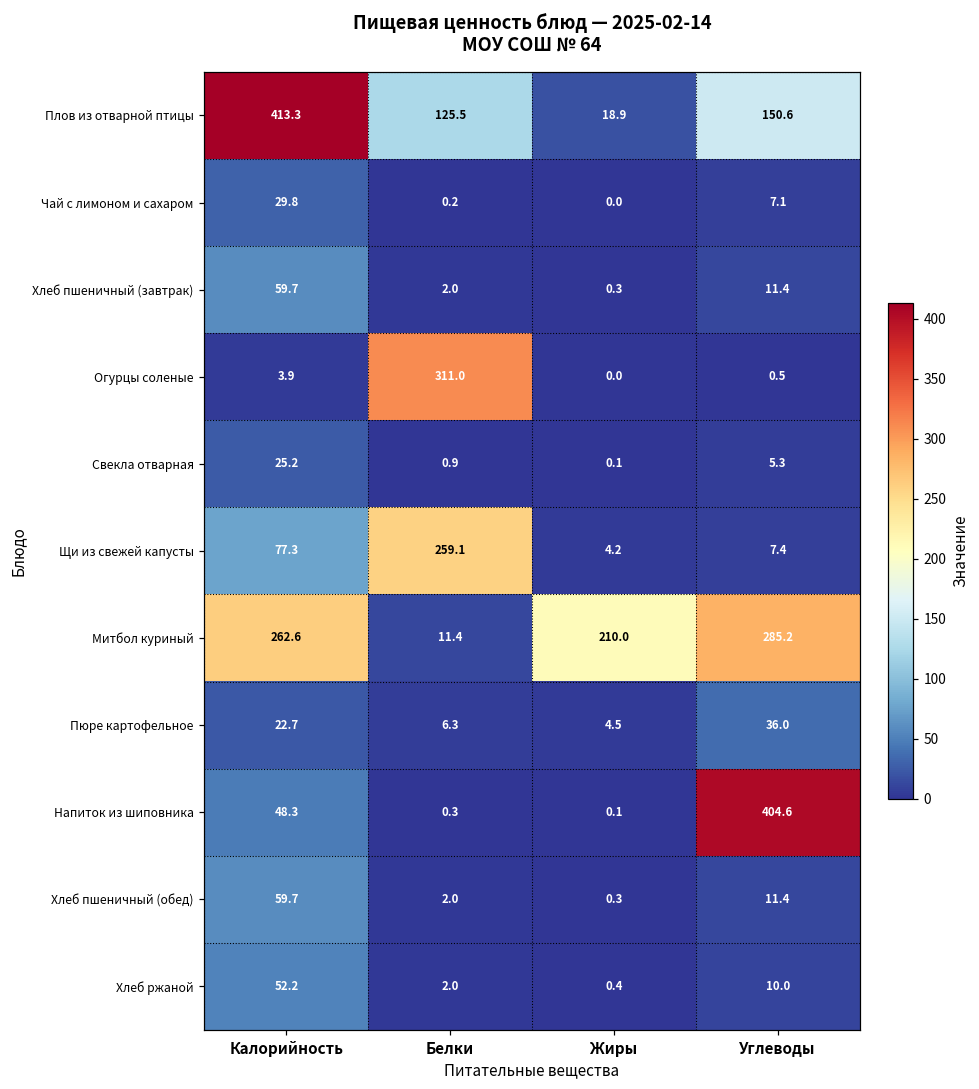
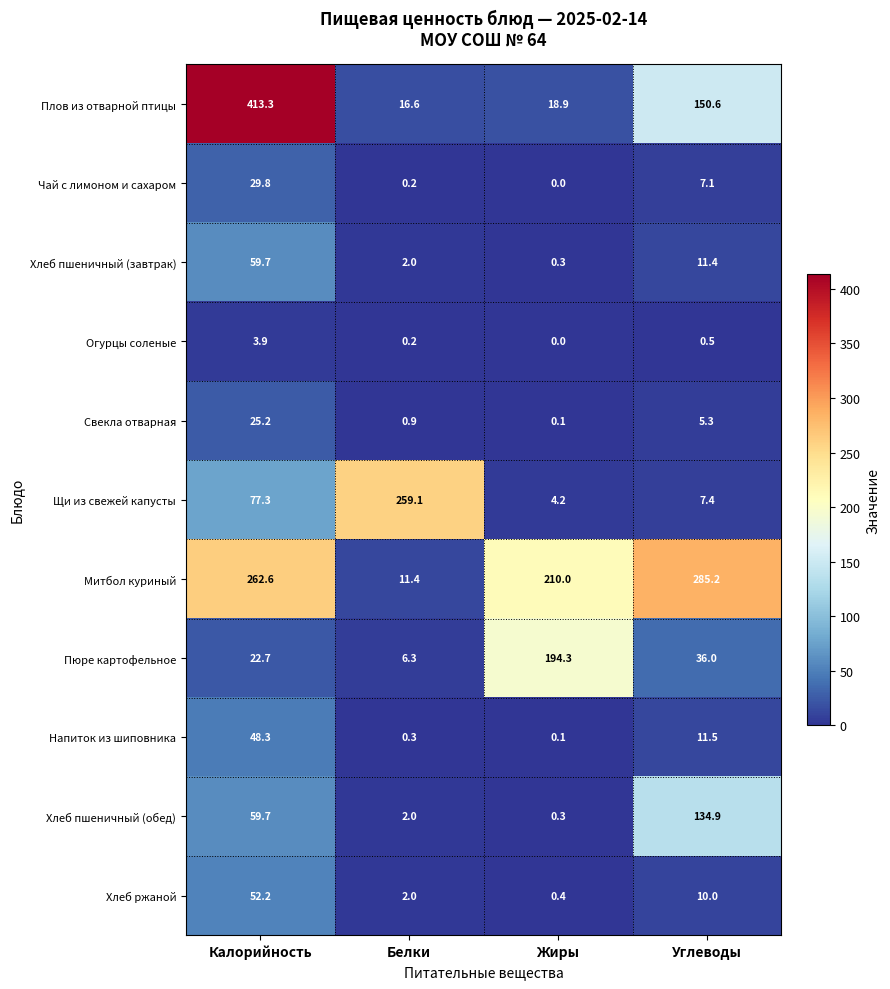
  {
    "Плов из отварной птицы": {
      "Калорийность": 413.3,
-     "Белки": 125.5,
+     "Белки": 16.6,
      "Жиры": 18.9,
      "Углеводы": 150.6
    },
    "Чай с лимоном и сахаром": {
      "Калорийность": 29.8,
      "Белки": 0.2,
      "Жиры": 0.0,
      "Углеводы": 7.1
    },
    "Хлеб пшеничный (завтрак)": {
      "Калорийность": 59.7,
      "Белки": 2.0,
      "Жиры": 0.3,
      "Углеводы": 11.4
    },
    "Огурцы соленые": {
      "Калорийность": 3.9,
-     "Белки": 311.0,
+     "Белки": 0.2,
      "Жиры": 0.0,
      "Углеводы": 0.5
    },
    "Свекла отварная": {
      "Калорийность": 25.2,
      "Белки": 0.9,
      "Жиры": 0.1,
      "Углеводы": 5.3
    },
    "Щи из свежей капусты": {
      "Калорийность": 77.3,
      "Белки": 259.1,
      "Жиры": 4.2,
      "Углеводы": 7.4
    },
    "Митбол куриный": {
      "Калорийность": 262.6,
      "Белки": 11.4,
      "Жиры": 210.0,
      "Углеводы": 285.2
    },
    "Пюре картофельное": {
      "Калорийность": 22.7,
      "Белки": 6.3,
-     "Жиры": 4.5,
+     "Жиры": 194.3,
      "Углеводы": 36.0
    },
    "Напиток из шиповника": {
      "Калорийность": 48.3,
      "Белки": 0.3,
      "Жиры": 0.1,
-     "Углеводы": 404.6
+     "Углеводы": 11.5
    },
    "Хлеб пшеничный (обед)": {
      "Калорийность": 59.7,
      "Белки": 2.0,
      "Жиры": 0.3,
-     "Углеводы": 11.4
+     "Углеводы": 134.9
    },
    "Хлеб ржаной": {
      "Калорийность": 52.2,
      "Белки": 2.0,
      "Жиры": 0.4,
      "Углеводы": 10.0
    }
  }
